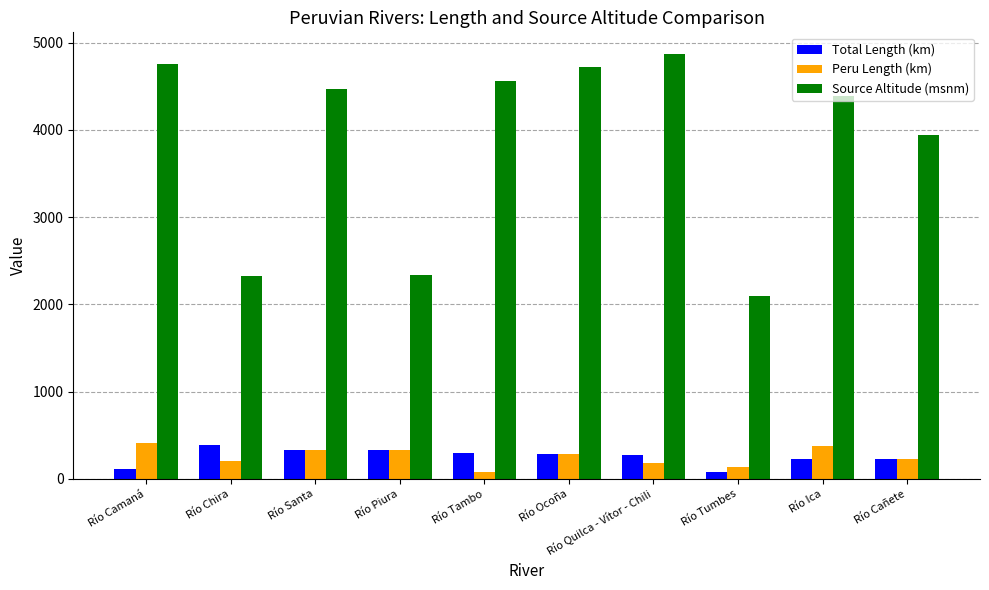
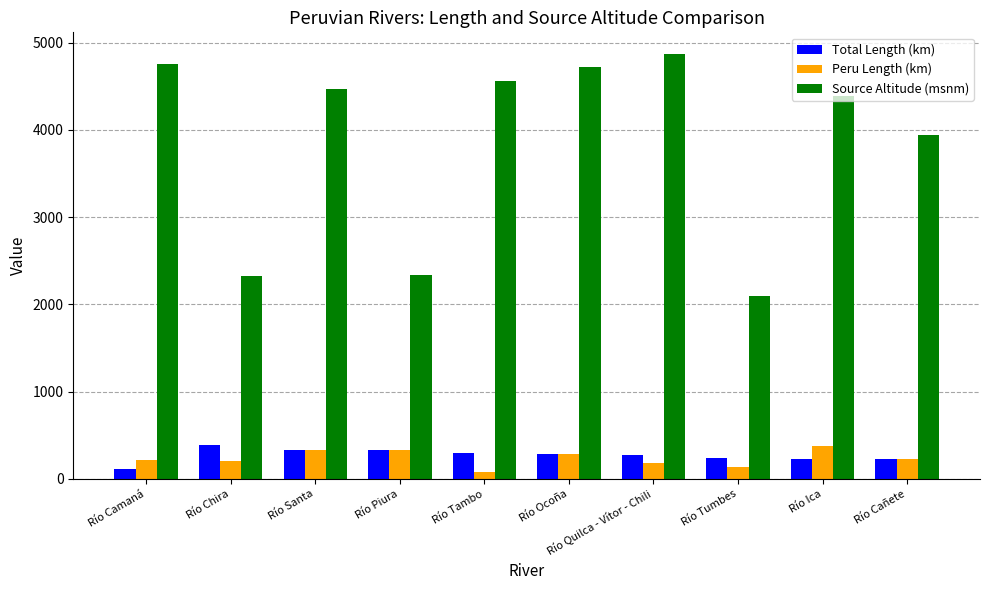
  {
    "Total Length (km)": {
      "Río Camaná": 100,
      "Río Chira": 400,
      "Río Santa": 300,
      "Río Piura": 300,
      "Río Tambo": 300,
      "Río Ocoña": 300,
      "Río Quilca - Vítor - Chili": 300,
-     "Río Tumbes": 100,
+     "Río Tumbes": 200,
      "Río Ica": 200,
      "Río Cañete": 200
    },
    "Peru Length (km)": {
-     "Río Camaná": 400,
+     "Río Camaná": 200,
      "Río Chira": 200,
      "Río Santa": 300,
      "Río Piura": 300,
      "Río Tambo": 100,
      "Río Ocoña": 300,
      "Río Quilca - Vítor - Chili": 200,
      "Río Tumbes": 100,
      "Río Ica": 400,
      "Río Cañete": 200
    },
    "Source Altitude (msnm)": {
      "Río Camaná": 4800,
      "Río Chira": 2300,
      "Río Santa": 4500,
      "Río Piura": 2300,
      "Río Tambo": 4600,
      "Río Ocoña": 4700,
      "Río Quilca - Vítor - Chili": 4900,
      "Río Tumbes": 2100,
      "Río Cañete": 3900
    }
  }
